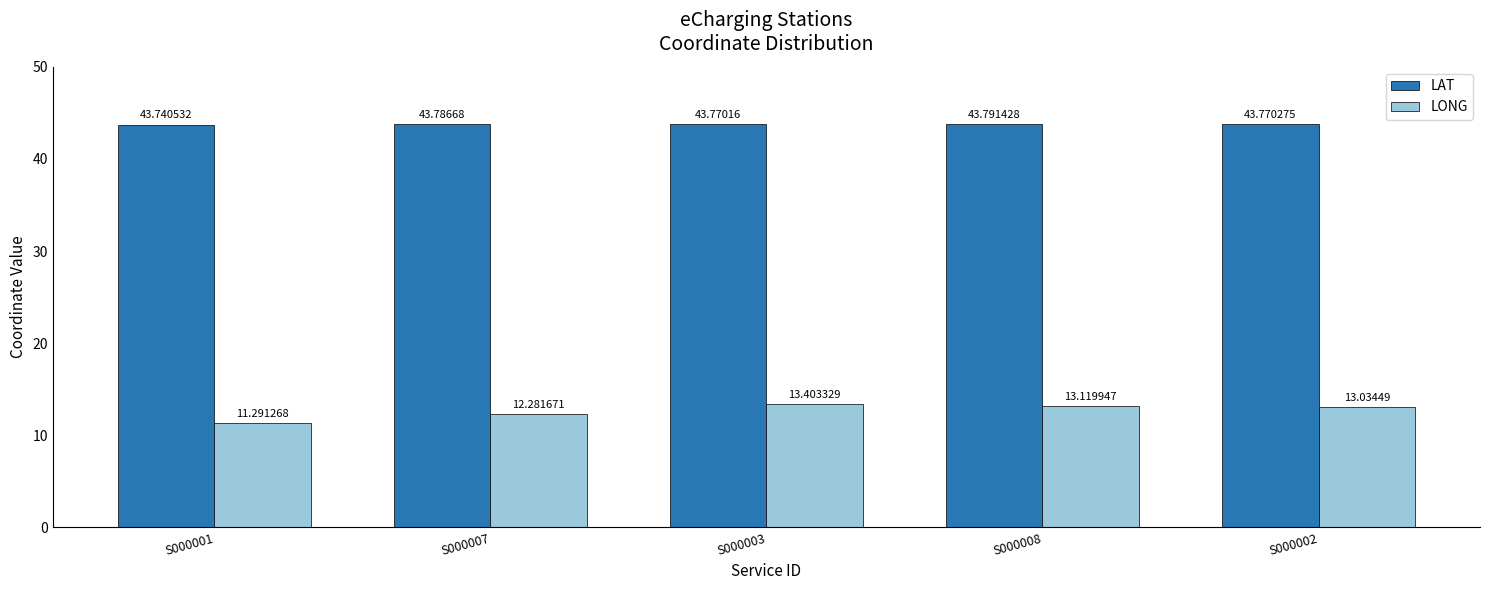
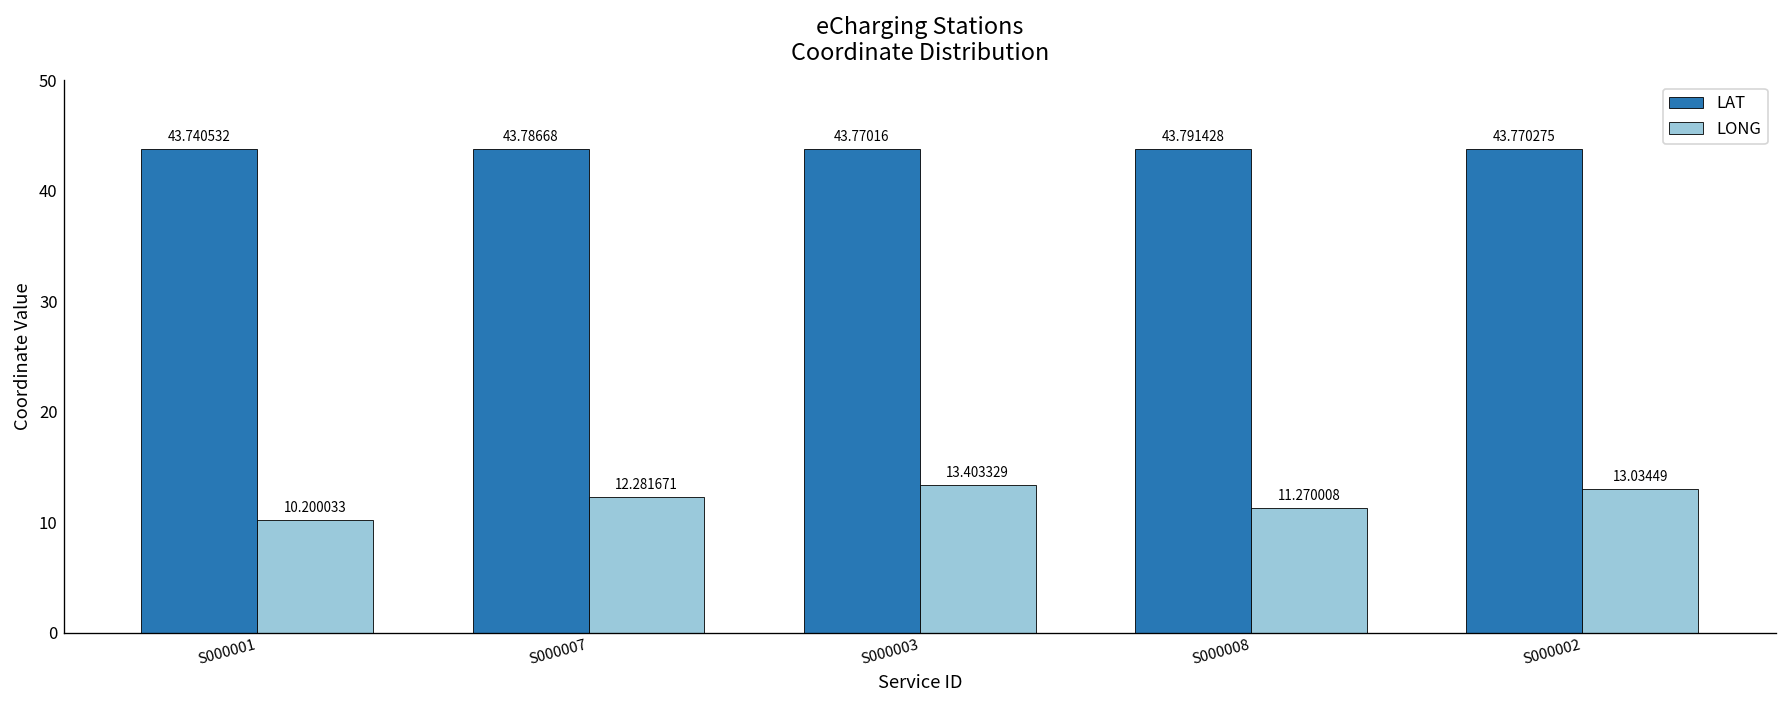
  {
    "LAT": {
      "S000001": 43.740532,
      "S000007": 43.78668,
      "S000003": 43.77016,
      "S000008": 43.791428,
      "S000002": 43.770275
    },
    "LONG": {
-     "S000001": 11.291268,
+     "S000001": 10.200033,
      "S000007": 12.281671,
      "S000003": 13.403329,
-     "S000008": 13.119947,
+     "S000008": 11.270008,
      "S000002": 13.03449
    }
  }
